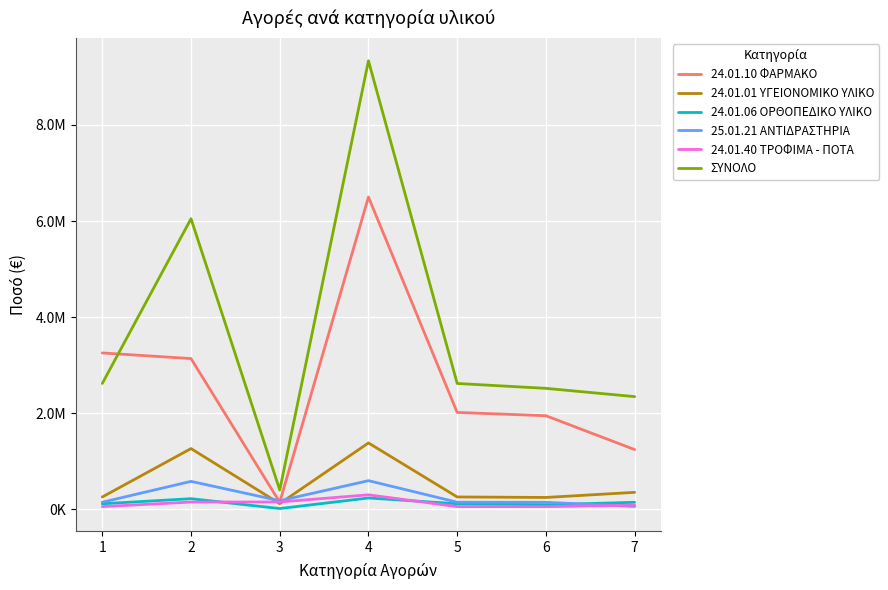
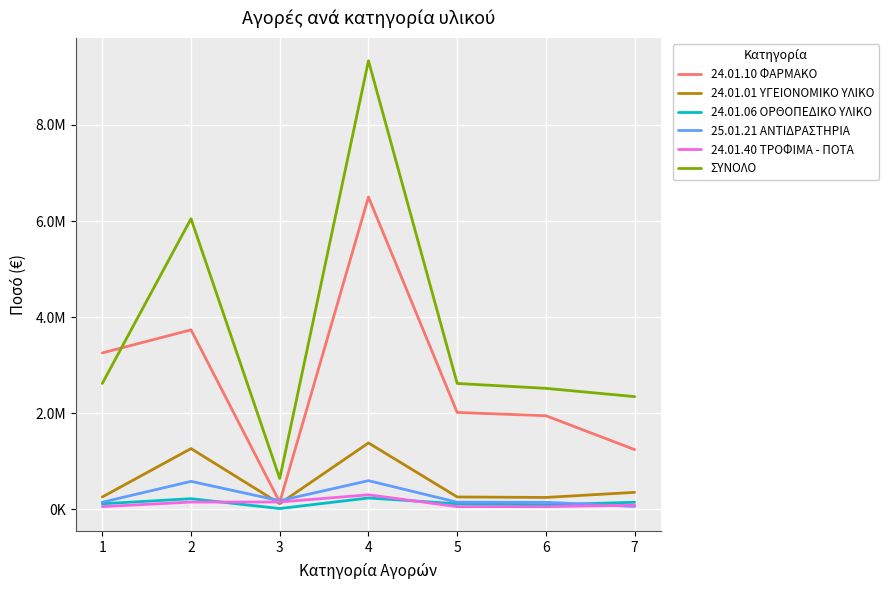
  {
    "24.01.10 ΦΑΡΜΑΚΟ": {
      "1": 3300000,
-     "2": 3100000,
+     "2": 3700000,
      "4": 6500000,
      "5": 2000000,
      "6": 1900000,
      "7": 1200000
    },
    "24.01.01 ΥΓΕΙΟΝΟΜΙΚΟ ΥΛΙΚΟ": {
      "1": 300000,
      "2": 1300000,
      "4": 1400000,
      "5": 300000,
      "6": 200000,
      "7": 400000
    },
    "24.01.06 ΟΡΘΟΠΕΔΙΚΟ ΥΛΙΚΟ": {
      "2": 200000,
      "3": 0,
      "4": 200000,
      "7": 100000
    },
    "25.01.21 ΑΝΤΙΔΡΑΣΤΗΡΙΑ": {
      "2": 600000,
      "4": 600000
    },
    "24.01.40 ΤΡΟΦΙΜΑ - ΠΟΤΑ": {
      "1": 100000,
      "2": 100000,
      "4": 300000,
      "5": 100000
    },
    "ΣΥΝΟΛΟ": {
      "1": 2600000,
      "2": 6000000,
-     "3": 400000,
+     "3": 600000,
      "4": 9300000,
      "5": 2600000,
      "6": 2500000,
      "7": 2300000
    }
  }
